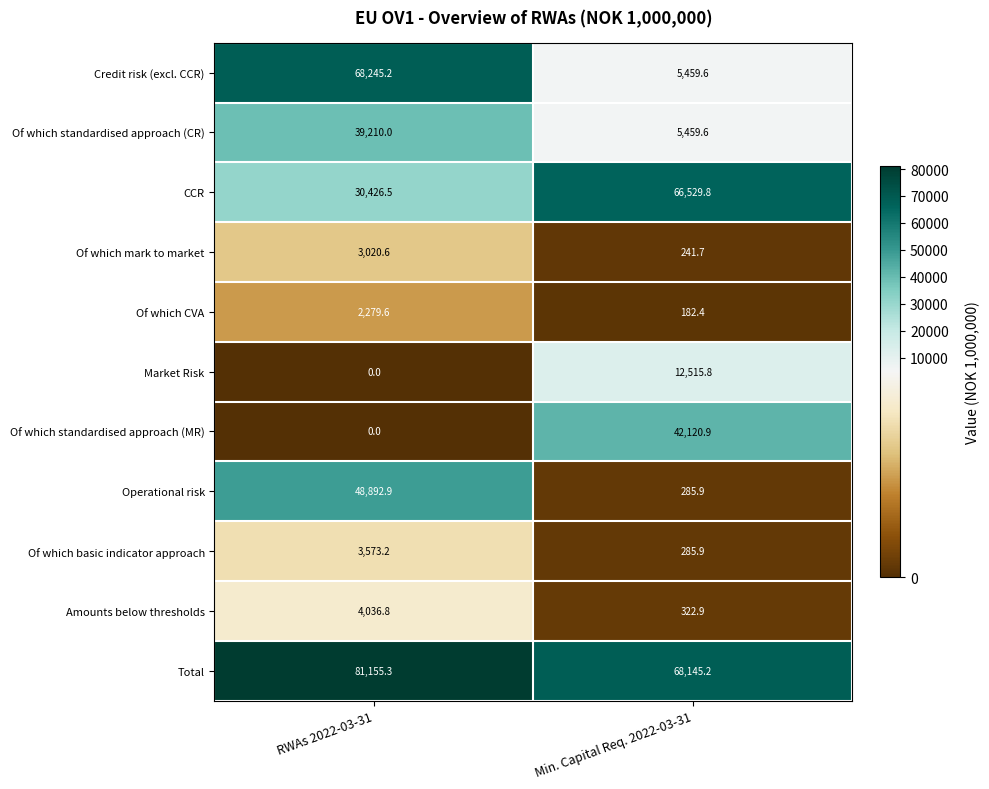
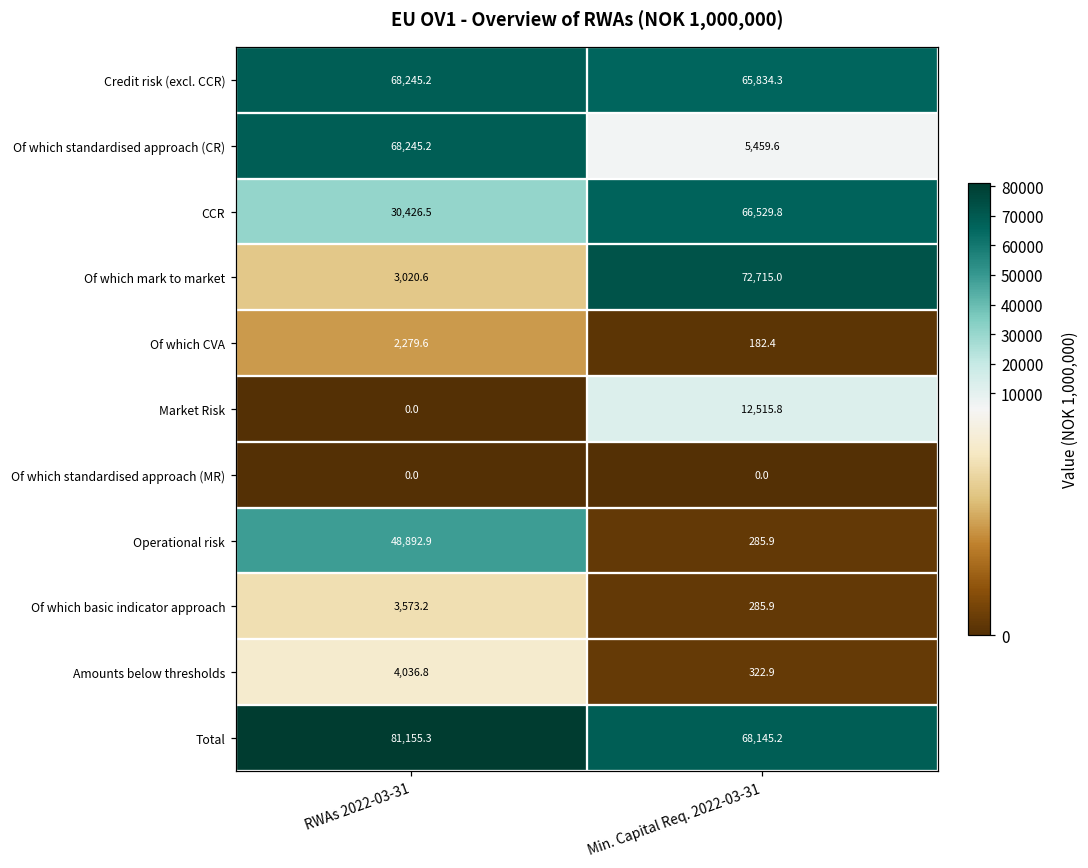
  {
    "Credit risk (excl. CCR)": {
      "RWAs 2022-03-31": "68,245.2",
-     "Min. Capital Req. 2022-03-31": "5,459.6"
+     "Min. Capital Req. 2022-03-31": "65,834.3"
    },
    "Of which standardised approach (CR)": {
-     "RWAs 2022-03-31": "39,210.0",
+     "RWAs 2022-03-31": "68,245.2",
      "Min. Capital Req. 2022-03-31": "5,459.6"
    },
    "CCR": {
      "RWAs 2022-03-31": "30,426.5",
      "Min. Capital Req. 2022-03-31": "66,529.8"
    },
    "Of which mark to market": {
      "RWAs 2022-03-31": "3,020.6",
-     "Min. Capital Req. 2022-03-31": "241.7"
+     "Min. Capital Req. 2022-03-31": "72,715.0"
    },
    "Of which CVA": {
      "RWAs 2022-03-31": "2,279.6",
      "Min. Capital Req. 2022-03-31": "182.4"
    },
    "Market Risk": {
      "RWAs 2022-03-31": "0.0",
      "Min. Capital Req. 2022-03-31": "12,515.8"
    },
    "Of which standardised approach (MR)": {
      "RWAs 2022-03-31": "0.0",
-     "Min. Capital Req. 2022-03-31": "42,120.9"
+     "Min. Capital Req. 2022-03-31": "0.0"
    },
    "Operational risk": {
      "RWAs 2022-03-31": "48,892.9",
      "Min. Capital Req. 2022-03-31": "285.9"
    },
    "Of which basic indicator approach": {
      "RWAs 2022-03-31": "3,573.2",
      "Min. Capital Req. 2022-03-31": "285.9"
    },
    "Amounts below thresholds": {
      "RWAs 2022-03-31": "4,036.8",
      "Min. Capital Req. 2022-03-31": "322.9"
    },
    "Total": {
      "RWAs 2022-03-31": "81,155.3",
      "Min. Capital Req. 2022-03-31": "68,145.2"
    }
  }
